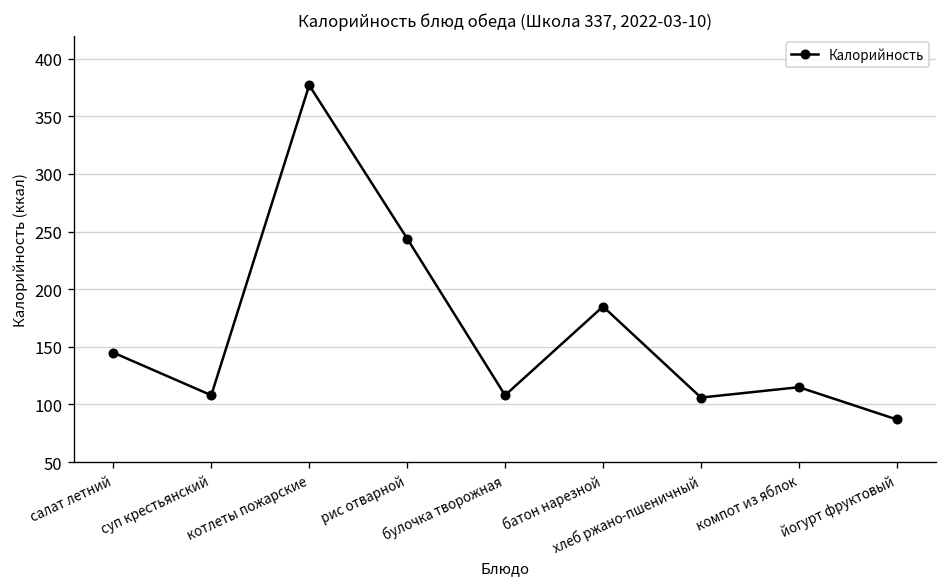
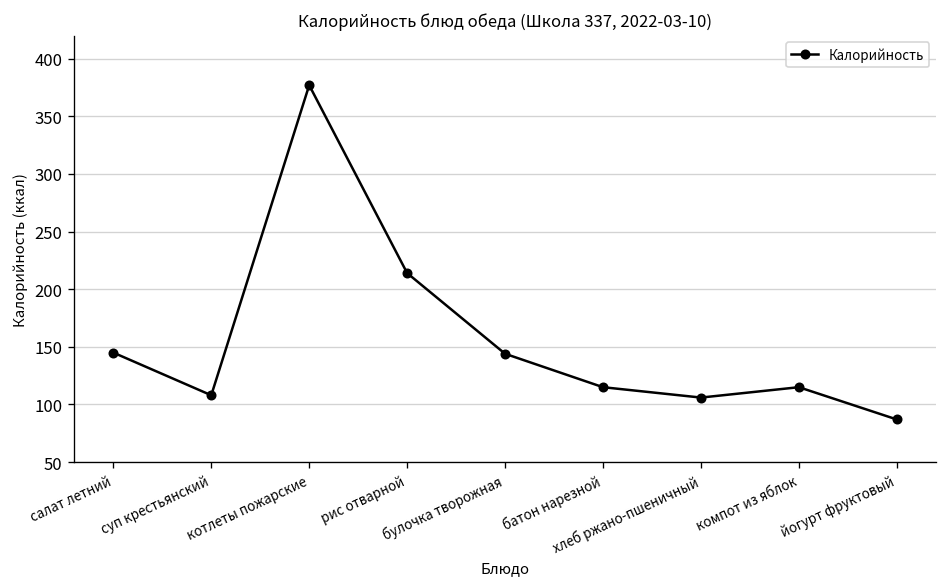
  {
    "салат летний": 150,
    "суп крестьянский": 110,
    "котлеты пожарские": 380,
-   "рис отварной": 240,
-   "булочка творожная": 110,
-   "батон нарезной": 190,
+   "рис отварной": 210,
+   "булочка творожная": 140,
+   "батон нарезной": 120,
    "хлеб ржано-пшеничный": 110,
    "компот из яблок": 120,
    "йогурт фруктовый": 90
  }
